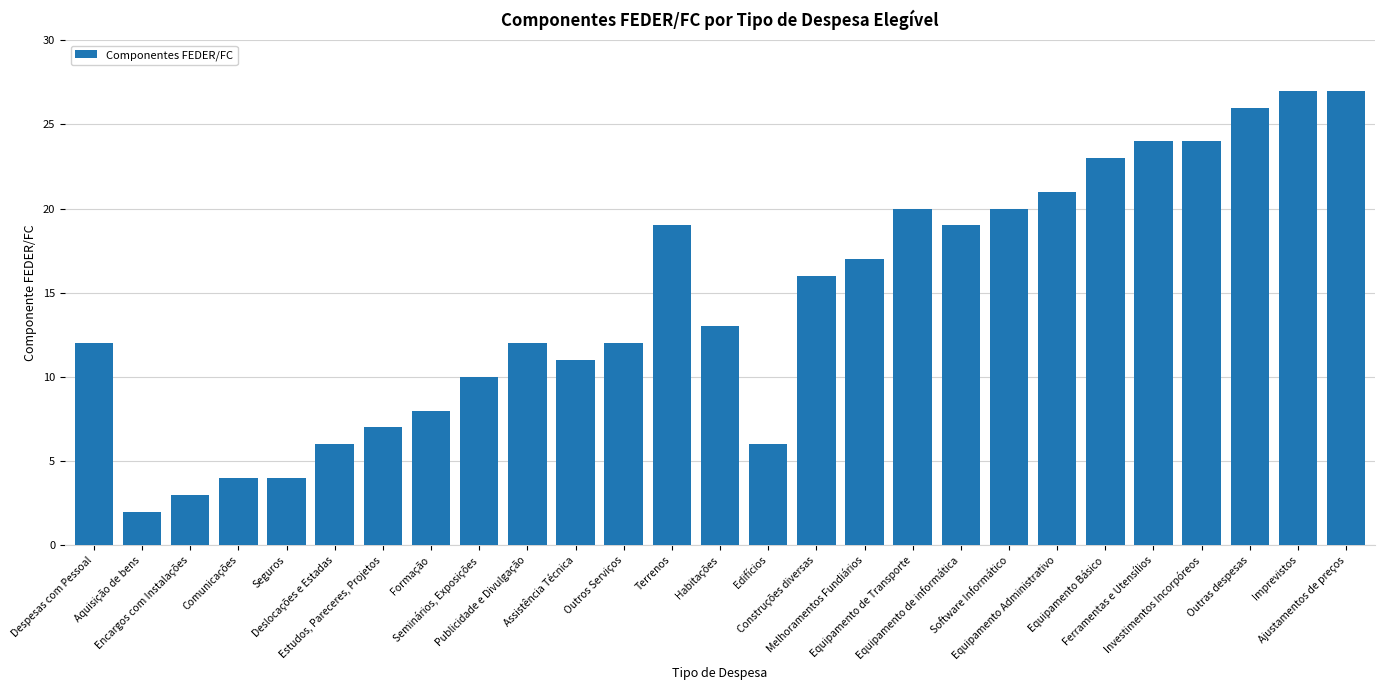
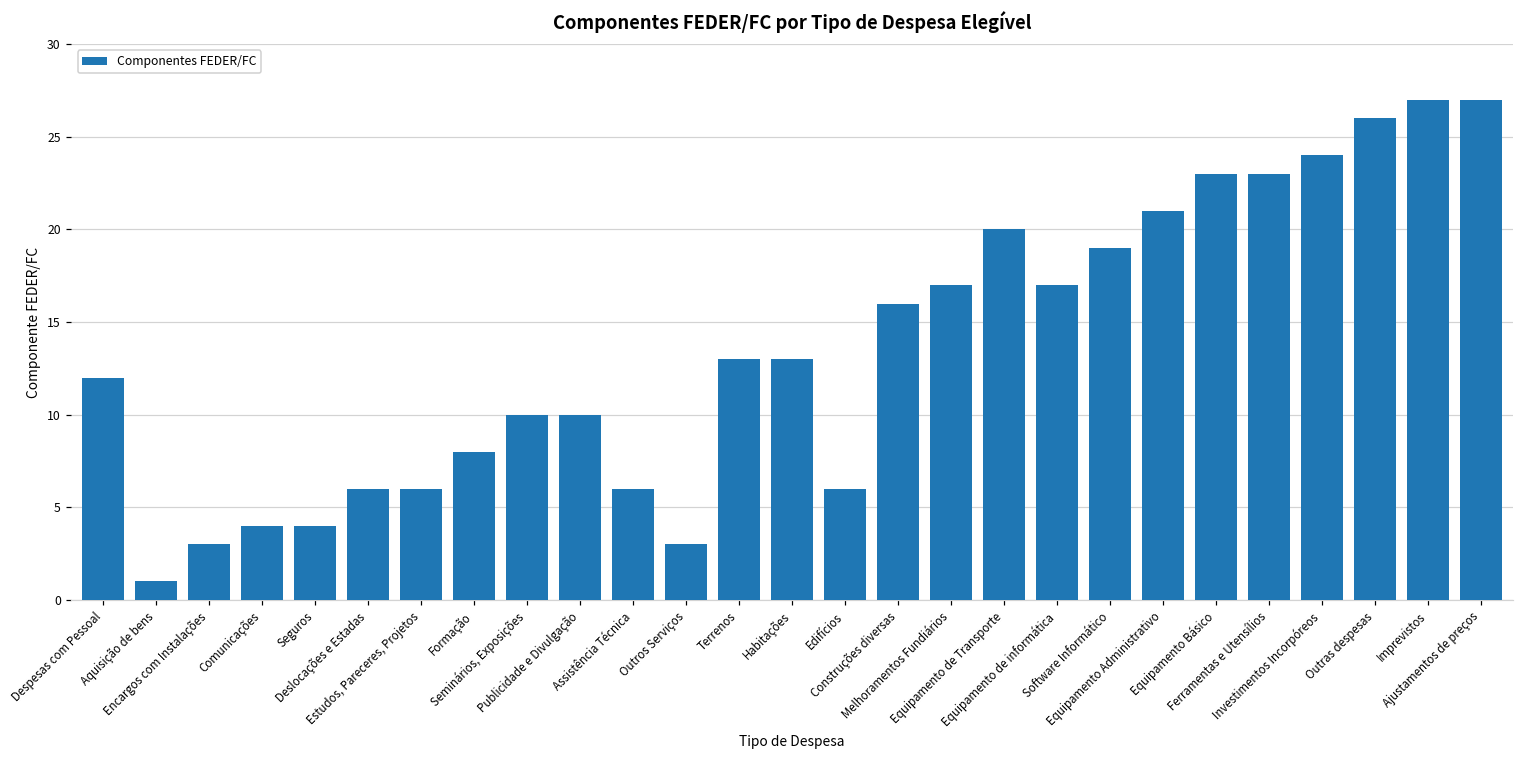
  {
    "Despesas com Pessoal": 12,
-   "Aquisição de bens": 2,
+   "Aquisição de bens": 1,
    "Encargos com Instalações": 3,
    "Comunicações": 4,
    "Seguros": 4,
    "Deslocações e Estadas": 6,
-   "Estudos, Pareceres, Projetos": 7,
+   "Estudos, Pareceres, Projetos": 6,
    "Formação": 8,
    "Seminários, Exposições": 10,
-   "Publicidade e Divulgação": 12,
-   "Assistência Técnica": 11,
-   "Outros Serviços": 12,
-   "Terrenos": 19,
+   "Publicidade e Divulgação": 10,
+   "Assistência Técnica": 6,
+   "Outros Serviços": 3,
+   "Terrenos": 13,
    "Habitações": 13,
    "Edifícios": 6,
    "Construções diversas": 16,
    "Melhoramentos Fundiários": 17,
    "Equipamento de Transporte": 20,
-   "Equipamento de informática": 19,
-   "Software Informático": 20,
+   "Equipamento de informática": 17,
+   "Software Informático": 19,
    "Equipamento Administrativo": 21,
    "Equipamento Básico": 23,
-   "Ferramentas e Utensílios": 24,
+   "Ferramentas e Utensílios": 23,
    "Investimentos Incorpóreos": 24,
    "Outras despesas": 26,
    "Imprevistos": 27,
    "Ajustamentos de preços": 27
  }
